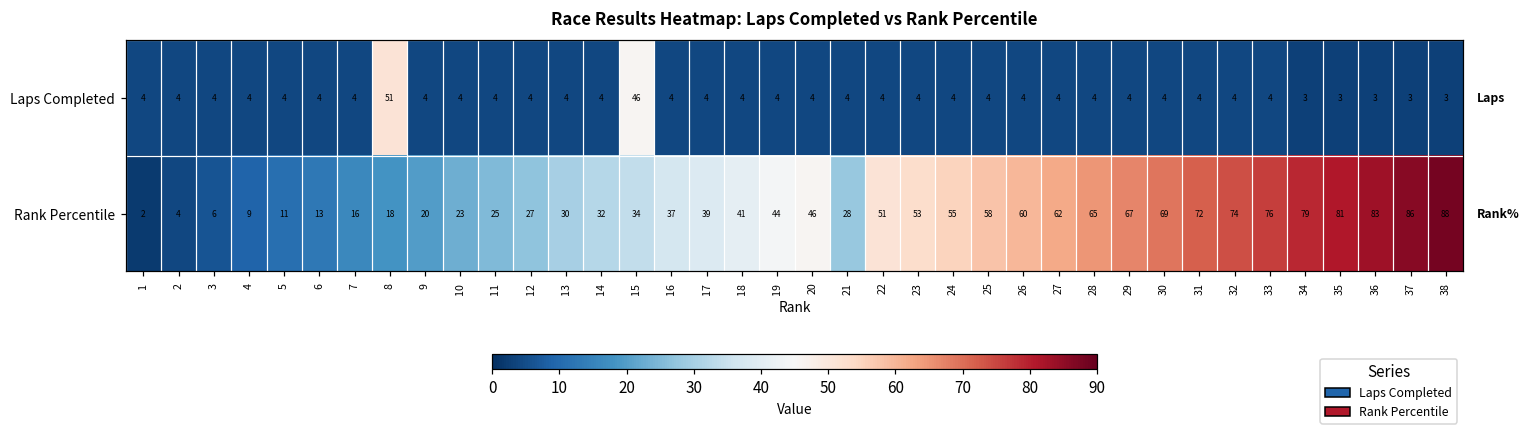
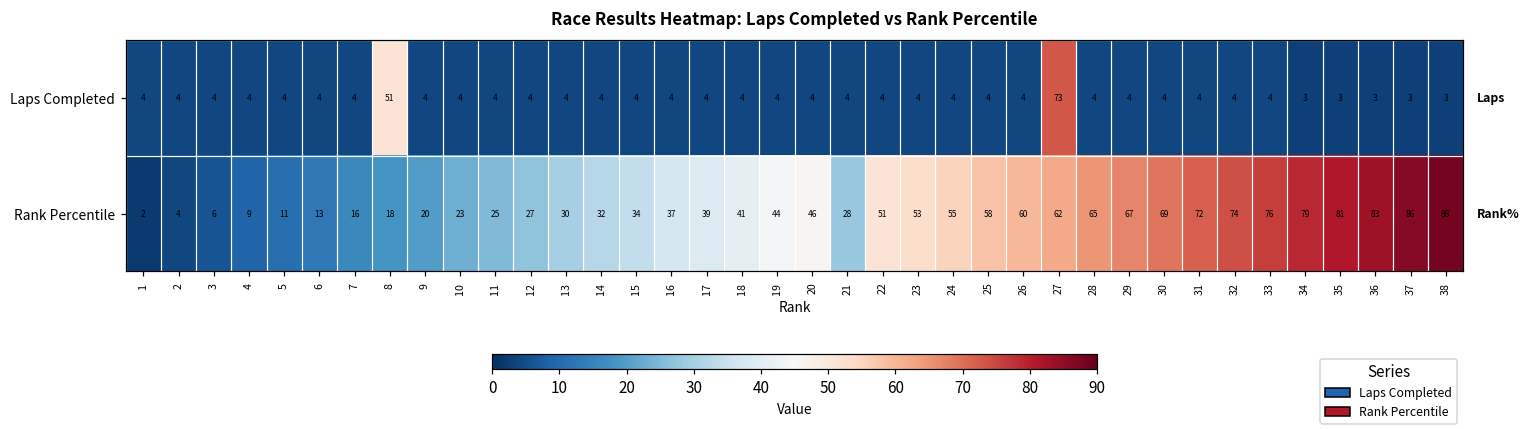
  {
    "Laps Completed": {
      "1": 4,
      "2": 4,
      "3": 4,
      "4": 4,
      "5": 4,
      "6": 4,
      "7": 4,
      "8": 51,
      "9": 4,
      "10": 4,
      "11": 4,
      "12": 4,
      "13": 4,
      "14": 4,
-     "15": 46,
+     "15": 4,
      "16": 4,
      "17": 4,
      "18": 4,
      "19": 4,
      "20": 4,
      "21": 4,
      "22": 4,
      "23": 4,
      "24": 4,
      "25": 4,
      "26": 4,
-     "27": 4,
+     "27": 73,
      "28": 4,
      "29": 4,
      "30": 4,
      "31": 4,
      "32": 4,
      "33": 4,
      "34": 3,
      "35": 3,
      "36": 3,
      "37": 3,
      "38": 3
    },
    "Rank Percentile": {
      "1": 2,
      "2": 4,
      "3": 6,
      "4": 9,
      "5": 11,
      "6": 13,
      "7": 16,
      "8": 18,
      "9": 20,
      "10": 23,
      "11": 25,
      "12": 27,
      "13": 30,
      "14": 32,
      "15": 34,
      "16": 37,
      "17": 39,
      "18": 41,
      "19": 44,
      "20": 46,
      "21": 28,
      "22": 51,
      "23": 53,
      "24": 55,
      "25": 58,
      "26": 60,
      "27": 62,
      "28": 65,
      "29": 67,
      "30": 69,
      "31": 72,
      "32": 74,
      "33": 76,
      "34": 79,
      "35": 81,
      "36": 83,
      "37": 86,
      "38": 88
    }
  }
